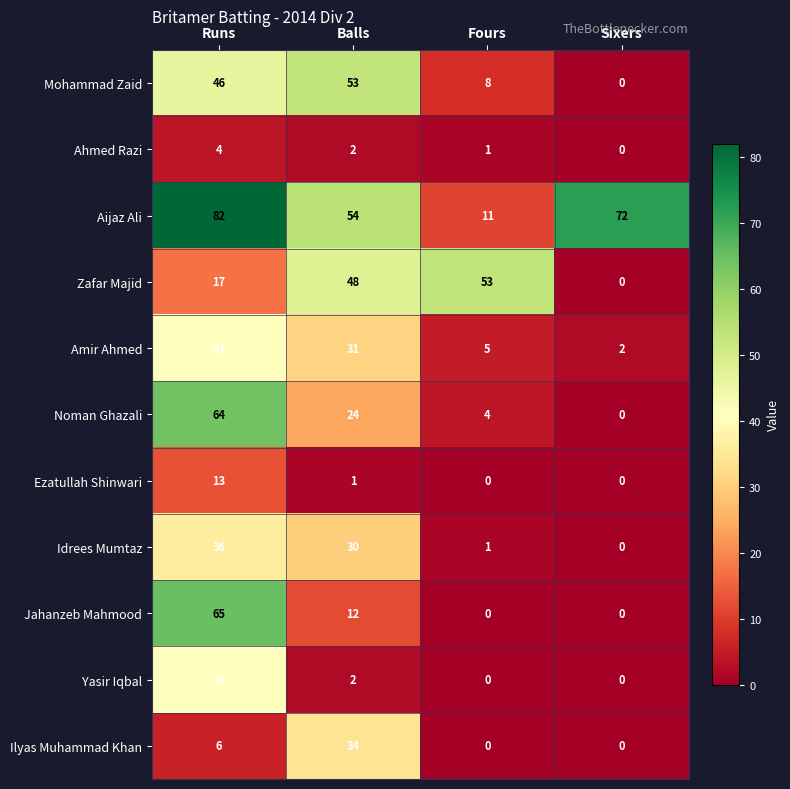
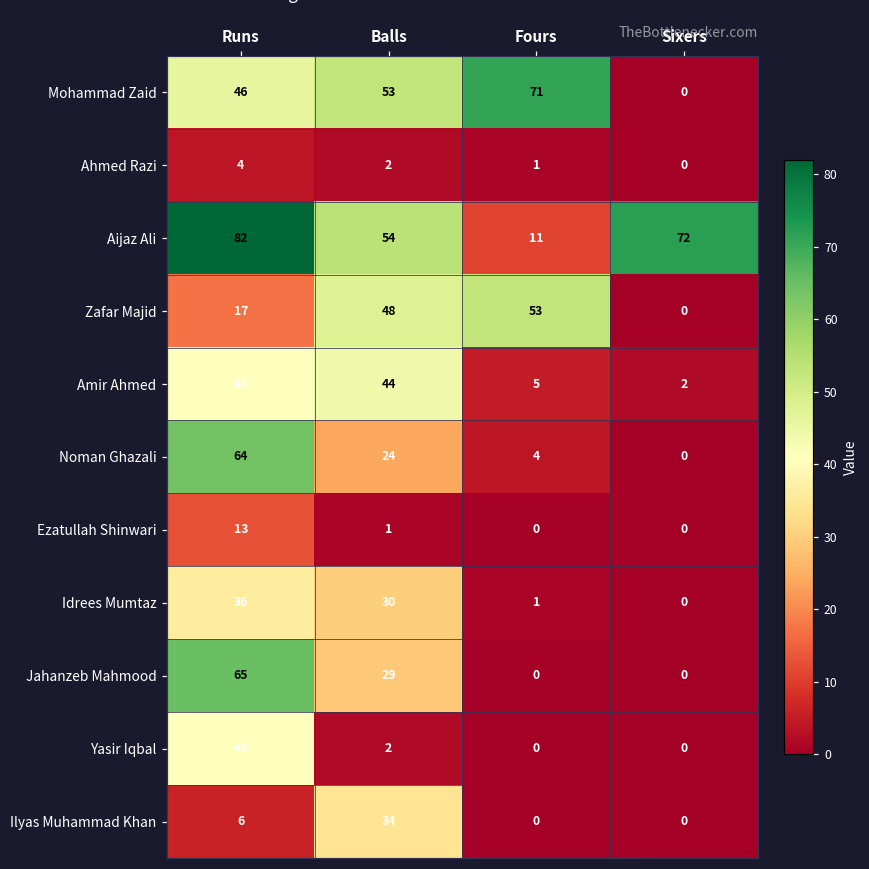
  {
    "Mohammad Zaid": {
      "Runs": 46,
      "Balls": 53,
-     "Fours": 8,
+     "Fours": 71,
      "Sixers": 0
    },
    "Ahmed Razi": {
      "Runs": 4,
      "Balls": 2,
      "Fours": 1,
      "Sixers": 0
    },
    "Aijaz Ali": {
      "Runs": 82,
      "Balls": 54,
      "Fours": 11,
      "Sixers": 72
    },
    "Zafar Majid": {
      "Runs": 17,
      "Balls": 48,
      "Fours": 53,
      "Sixers": 0
    },
    "Amir Ahmed": {
      "Runs": 41,
-     "Balls": 31,
+     "Balls": 44,
      "Fours": 5,
      "Sixers": 2
    },
    "Noman Ghazali": {
      "Runs": 64,
      "Balls": 24,
      "Fours": 4,
      "Sixers": 0
    },
    "Ezatullah Shinwari": {
      "Runs": 13,
      "Balls": 1,
      "Fours": 0,
      "Sixers": 0
    },
    "Idrees Mumtaz": {
      "Runs": 36,
      "Balls": 30,
      "Fours": 1,
      "Sixers": 0
    },
    "Jahanzeb Mahmood": {
      "Runs": 65,
-     "Balls": 12,
+     "Balls": 29,
      "Fours": 0,
      "Sixers": 0
    },
    "Yasir Iqbal": {
      "Runs": 41,
      "Balls": 2,
      "Fours": 0,
      "Sixers": 0
    },
    "Ilyas Muhammad Khan": {
      "Runs": 6,
      "Balls": 34,
      "Fours": 0,
      "Sixers": 0
    }
  }
